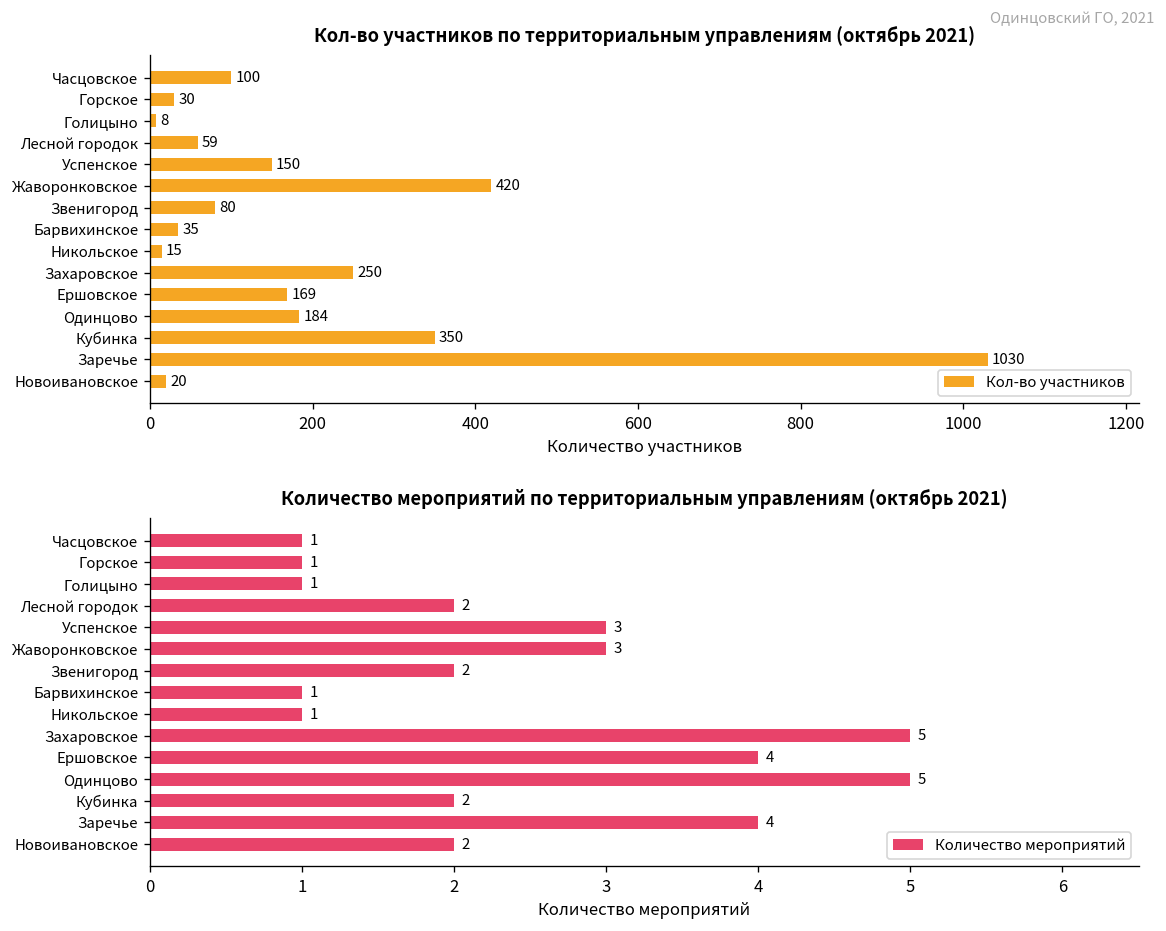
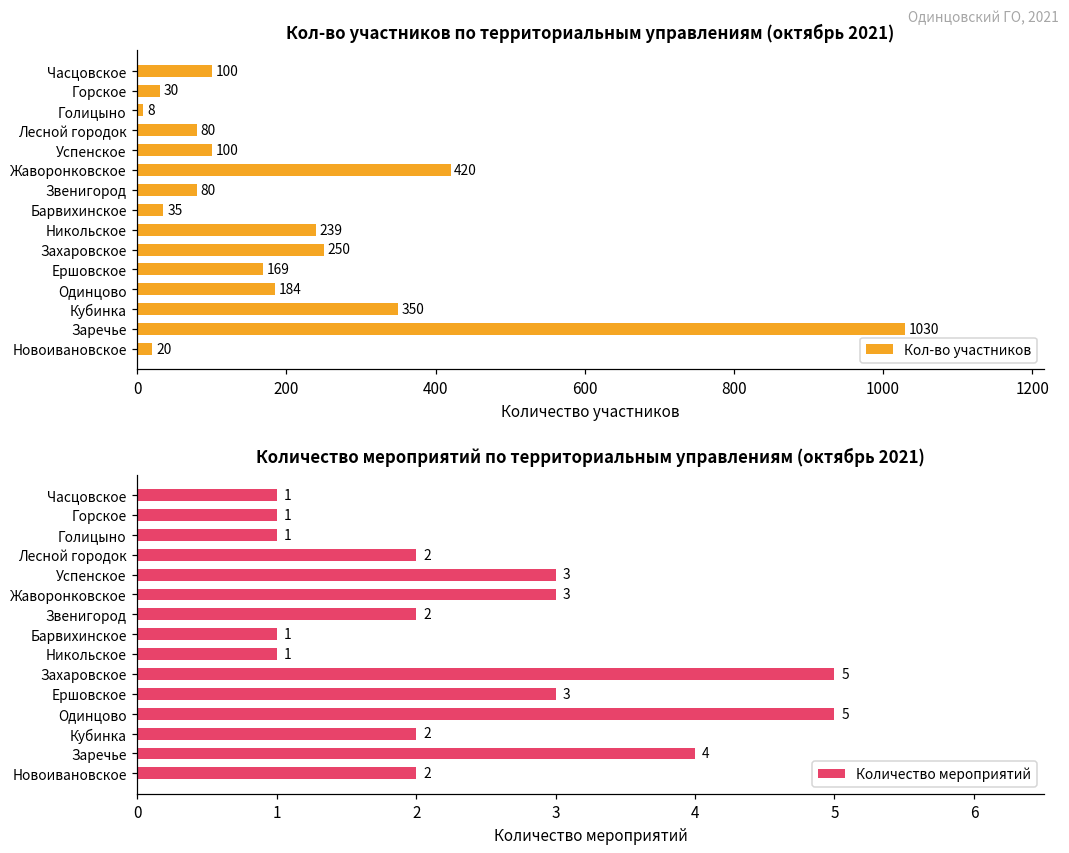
  {
    "Кол-во участников по территориальным управлениям (октябрь 2021)": {
      "Часцовское": 100,
      "Горское": 30,
      "Голицыно": 8,
-     "Лесной городок": 59,
-     "Успенское": 150,
+     "Лесной городок": 80,
+     "Успенское": 100,
      "Жаворонковское": 420,
      "Звенигород": 80,
      "Барвихинское": 35,
-     "Никольское": 15,
+     "Никольское": 239,
      "Захаровское": 250,
      "Ершовское": 169,
      "Одинцово": 184,
      "Кубинка": 350,
      "Заречье": 1030,
      "Новоивановское": 20
    },
    "Количество мероприятий по территориальным управлениям (октябрь 2021)": {
      "Часцовское": 1,
      "Горское": 1,
      "Голицыно": 1,
      "Лесной городок": 2,
      "Успенское": 3,
      "Жаворонковское": 3,
      "Звенигород": 2,
      "Барвихинское": 1,
      "Никольское": 1,
      "Захаровское": 5,
-     "Ершовское": 4,
+     "Ершовское": 3,
      "Одинцово": 5,
      "Кубинка": 2,
      "Заречье": 4,
      "Новоивановское": 2
    }
  }
